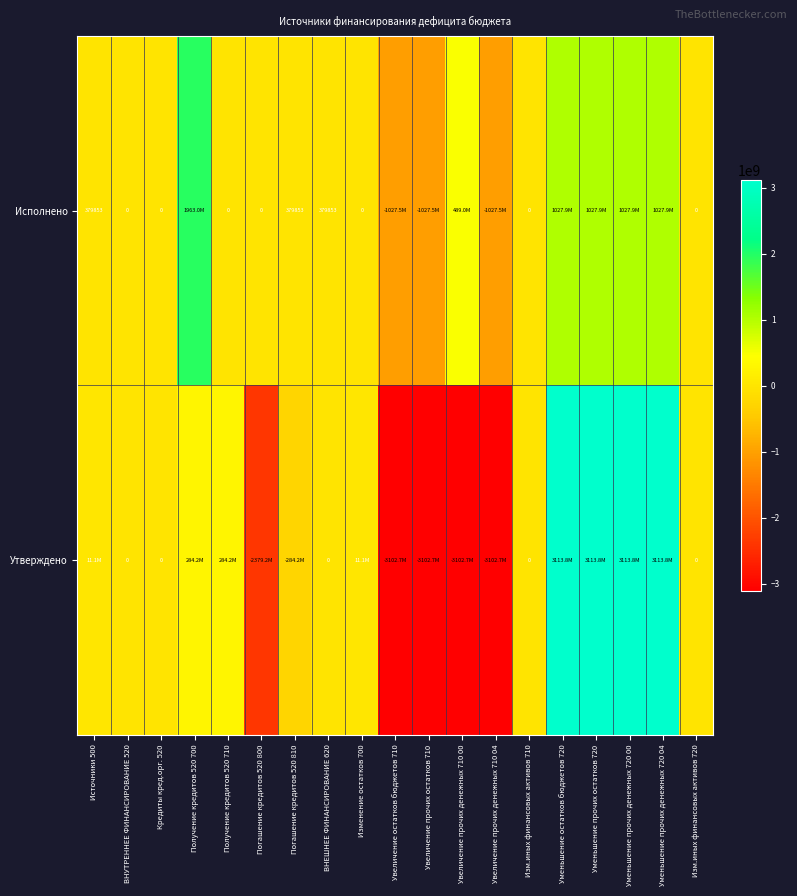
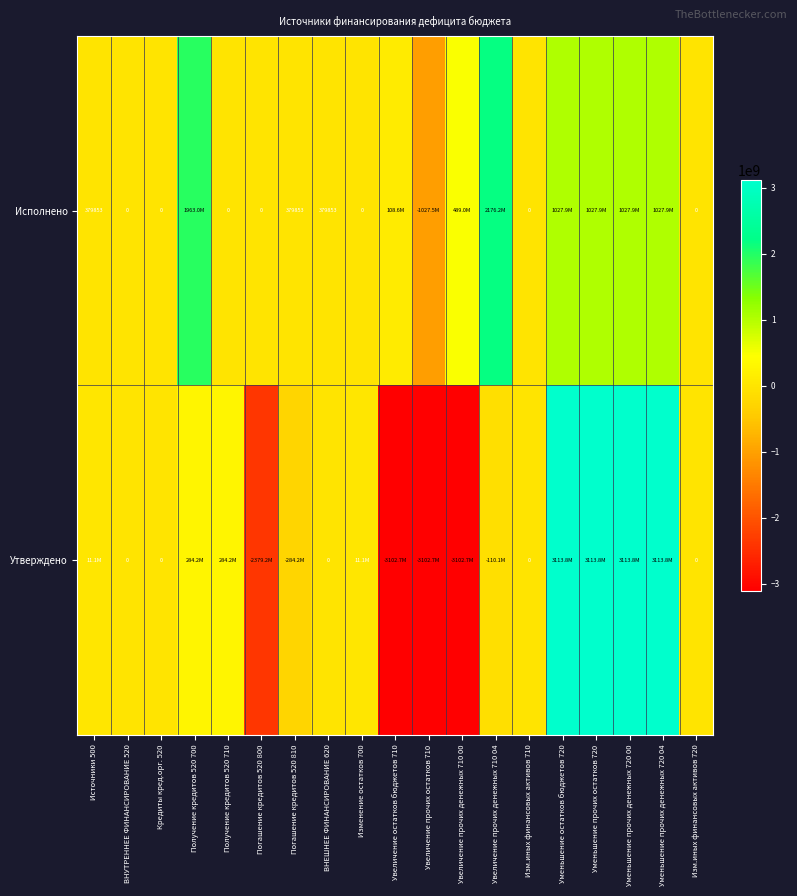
  {
    "Исполнено": {
      "Источники 500": "379853",
      "ВНУТРЕННЕЕ ФИНАНСИРОВАНИЕ 520": "0",
      "Кредиты кред.орг. 520": "0",
      "Получение кредитов 520 700": "1963.0M",
      "Получение кредитов 520 710": "0",
      "Погашение кредитов 520 800": "0",
      "Погашение кредитов 520 810": "379853",
      "ВНЕШНЕЕ ФИНАНСИРОВАНИЕ 620": "379853",
      "Изменение остатков 700": "0",
-     "Увеличение остатков бюджетов 710": "-1027.5M",
+     "Увеличение остатков бюджетов 710": "108.6M",
      "Увеличение прочих остатков 710": "-1027.5M",
      "Увеличение прочих денежных 710 00": "489.0M",
-     "Увеличение прочих денежных 710 04": "-1027.5M",
+     "Увеличение прочих денежных 710 04": "2176.2M",
      "Изм.иных финансовых активов 710": "0",
      "Уменьшение остатков бюджетов 720": "1027.9M",
      "Уменьшение прочих остатков 720": "1027.9M",
      "Уменьшение прочих денежных 720 00": "1027.9M",
      "Уменьшение прочих денежных 720 04": "1027.9M",
      "Изм.иных финансовых активов 720": "0"
    },
    "Утверждено": {
      "Источники 500": "11.1M",
      "ВНУТРЕННЕЕ ФИНАНСИРОВАНИЕ 520": "0",
      "Кредиты кред.орг. 520": "0",
      "Получение кредитов 520 700": "284.2M",
      "Получение кредитов 520 710": "284.2M",
      "Погашение кредитов 520 800": "-2379.2M",
      "Погашение кредитов 520 810": "-284.2M",
      "ВНЕШНЕЕ ФИНАНСИРОВАНИЕ 620": "0",
      "Изменение остатков 700": "11.1M",
      "Увеличение остатков бюджетов 710": "-3102.7M",
      "Увеличение прочих остатков 710": "-3102.7M",
      "Увеличение прочих денежных 710 00": "-3102.7M",
-     "Увеличение прочих денежных 710 04": "-3102.7M",
+     "Увеличение прочих денежных 710 04": "-110.1M",
      "Изм.иных финансовых активов 710": "0",
      "Уменьшение остатков бюджетов 720": "3113.8M",
      "Уменьшение прочих остатков 720": "3113.8M",
      "Уменьшение прочих денежных 720 00": "3113.8M",
      "Уменьшение прочих денежных 720 04": "3113.8M",
      "Изм.иных финансовых активов 720": "0"
    }
  }
